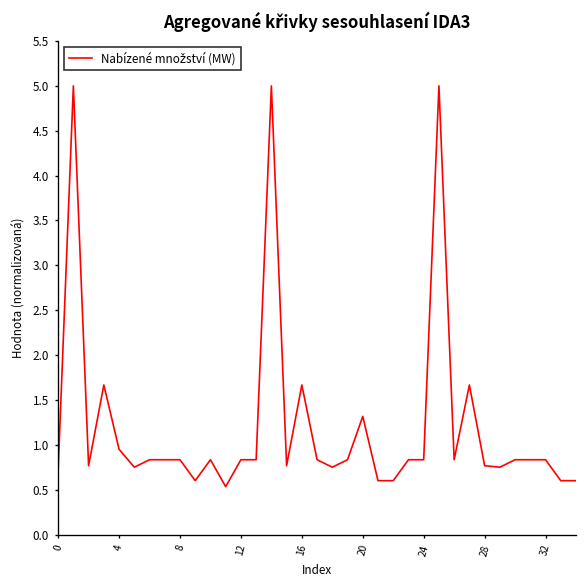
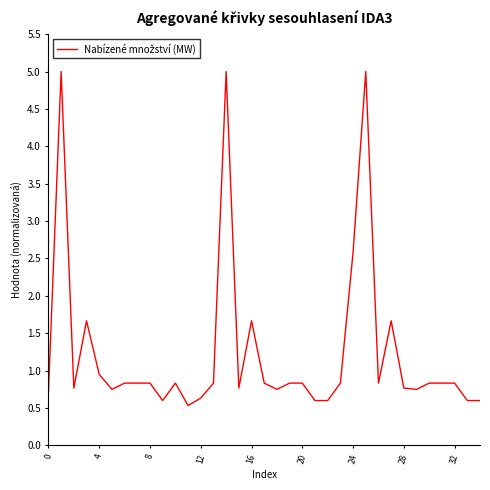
  {
    "0": 0.7,
    "4": 1.0,
    "8": 0.8,
-   "12": 0.8,
+   "12": 0.6,
    "16": 1.7,
-   "20": 1.3,
-   "24": 0.8,
+   "20": 0.8,
+   "24": 2.6,
    "28": 0.8,
    "32": 0.8
  }
